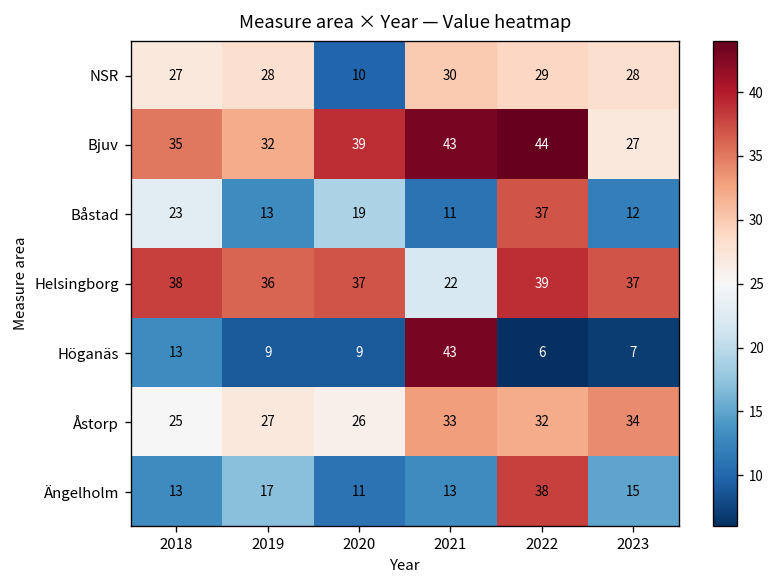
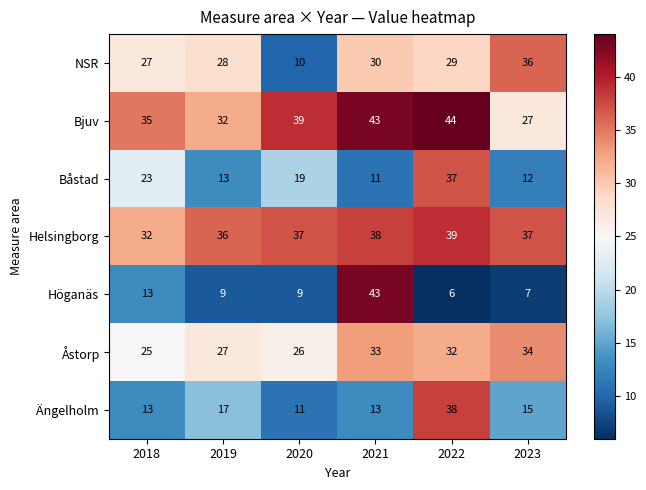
  {
    "NSR": {
      "2018": 27,
      "2019": 28,
      "2020": 10,
      "2021": 30,
      "2022": 29,
-     "2023": 28
+     "2023": 36
    },
    "Bjuv": {
      "2018": 35,
      "2019": 32,
      "2020": 39,
      "2021": 43,
      "2022": 44,
      "2023": 27
    },
    "Båstad": {
      "2018": 23,
      "2019": 13,
      "2020": 19,
      "2021": 11,
      "2022": 37,
      "2023": 12
    },
    "Helsingborg": {
-     "2018": 38,
+     "2018": 32,
      "2019": 36,
      "2020": 37,
-     "2021": 22,
+     "2021": 38,
      "2022": 39,
      "2023": 37
    },
    "Höganäs": {
      "2018": 13,
      "2019": 9,
      "2020": 9,
      "2021": 43,
      "2022": 6,
      "2023": 7
    },
    "Åstorp": {
      "2018": 25,
      "2019": 27,
      "2020": 26,
      "2021": 33,
      "2022": 32,
      "2023": 34
    },
    "Ängelholm": {
      "2018": 13,
      "2019": 17,
      "2020": 11,
      "2021": 13,
      "2022": 38,
      "2023": 15
    }
  }
